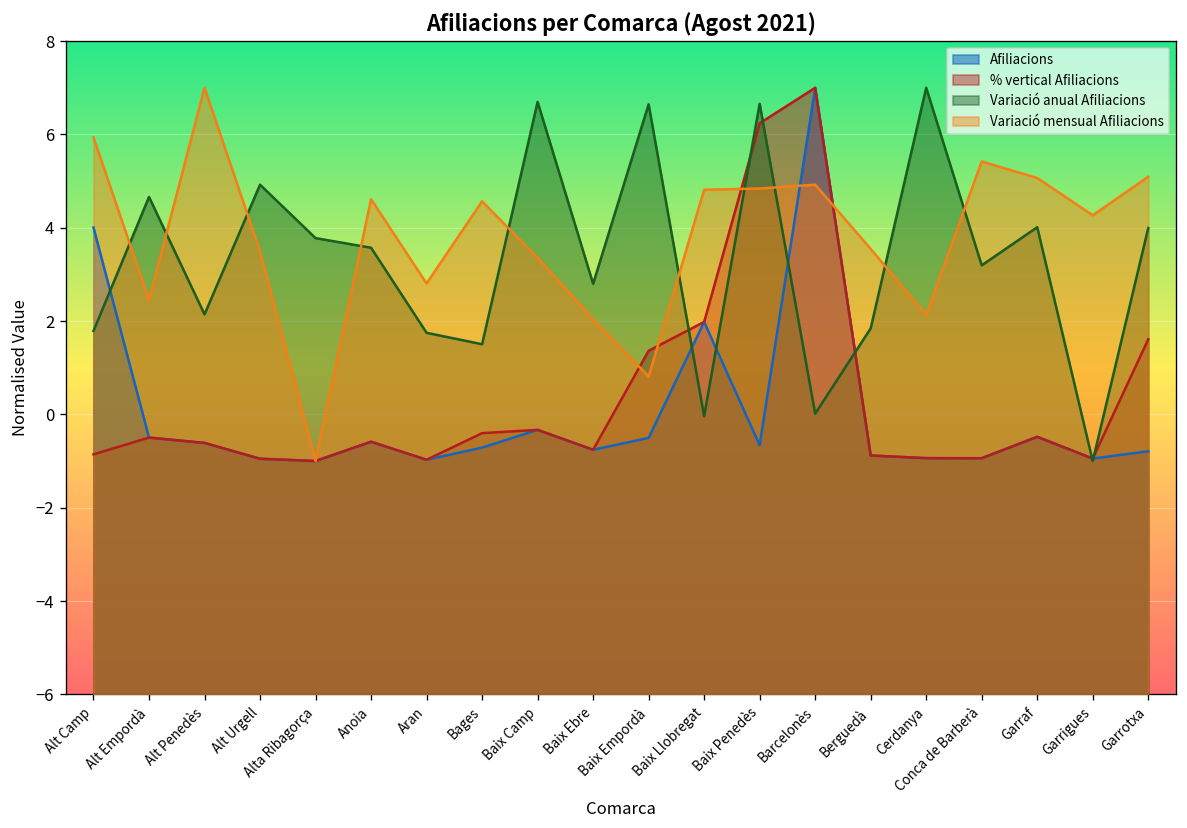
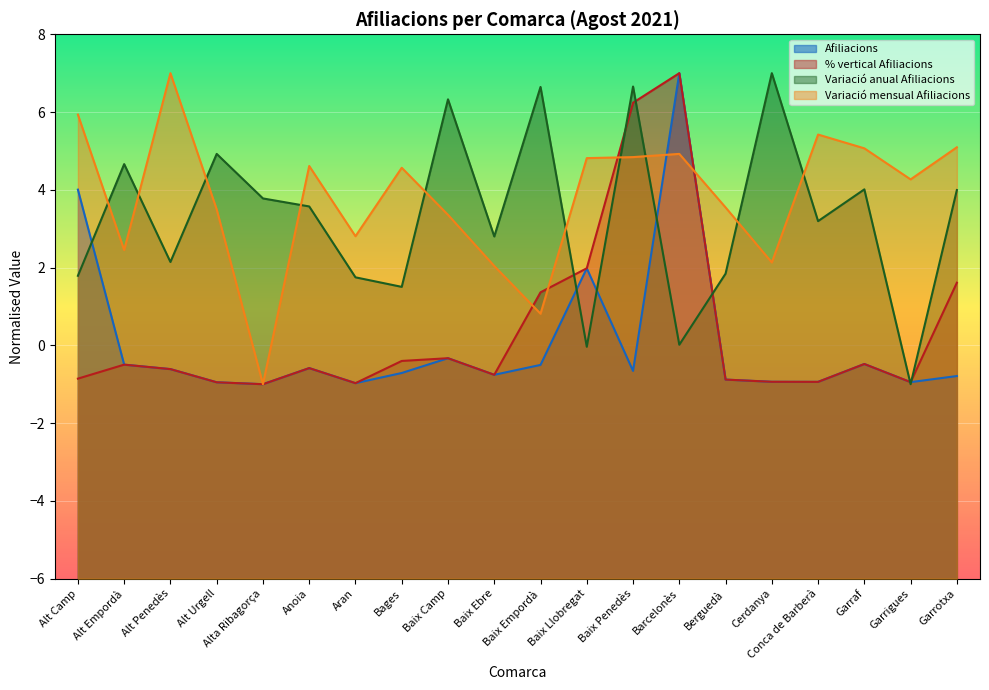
  {
    "Afiliacions": {
      "Alt Camp": 4.0,
      "Bages": -0.7,
      "Baix Empordà": -0.5,
      "Baix Penedès": -0.7,
      "Garrotxa": -0.8
    },
    "% vertical Afiliacions": {
      "Alt Camp": -0.9,
      "Bages": -0.4,
      "Baix Empordà": 1.4,
      "Baix Penedès": 6.2,
      "Garrotxa": 1.6
    },
    "Variació anual Afiliacions": {
      "Alt Camp": 1.8,
      "Alt Empordà": 4.7,
      "Alt Penedès": 2.1,
      "Alt Urgell": 4.9,
      "Alta Ribagorça": 3.8,
      "Anoia": 3.6,
      "Aran": 1.7,
      "Bages": 1.5,
-     "Baix Camp": 6.7,
+     "Baix Camp": 6.3,
      "Baix Ebre": 2.8,
      "Baix Empordà": 6.6,
      "Baix Llobregat": 0.0,
      "Baix Penedès": 6.7,
      "Barcelonès": 0.0,
      "Berguedà": 1.8,
      "Cerdanya": 7.0,
      "Conca de Barberà": 3.2,
      "Garraf": 4.0,
      "Garrotxa": 4.0
    },
    "Variació mensual Afiliacions": {
      "Alt Camp": 5.9,
      "Alt Empordà": 2.5,
      "Alt Penedès": 7.0,
      "Alt Urgell": 3.5,
      "Anoia": 4.6,
      "Aran": 2.8,
      "Bages": 4.6,
      "Baix Camp": 3.4,
      "Baix Ebre": 2.0,
      "Baix Empordà": 0.8,
      "Baix Llobregat": 4.8,
      "Baix Penedès": 4.8,
      "Barcelonès": 4.9,
      "Berguedà": 3.5,
      "Cerdanya": 2.1,
      "Conca de Barberà": 5.4,
      "Garraf": 5.1,
      "Garrigues": 4.3,
      "Garrotxa": 5.1
    }
  }
